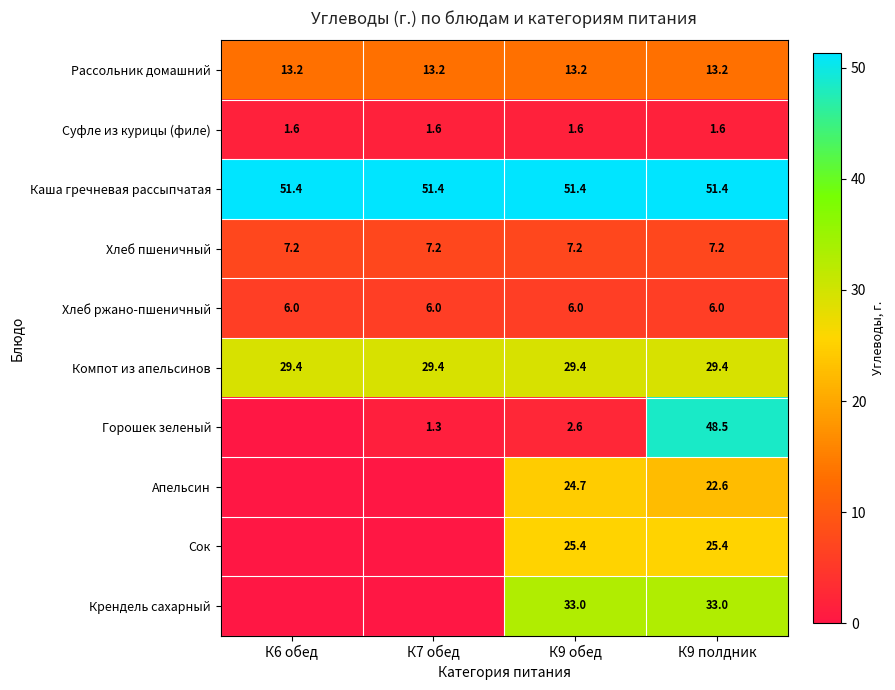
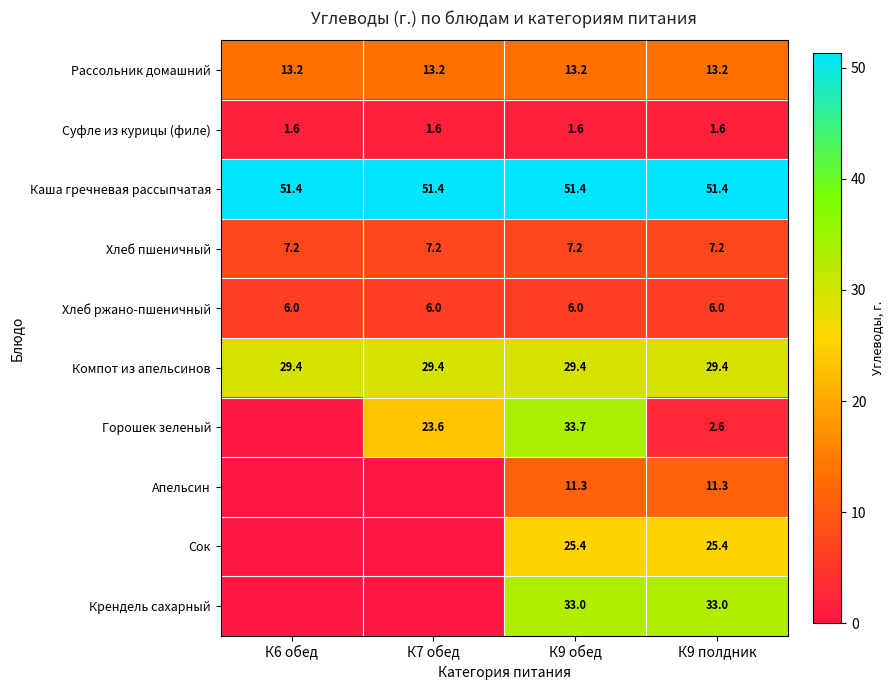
  {
    "Рассольник домашний": {
      "К6 обед": 13.2,
      "К7 обед": 13.2,
      "К9 обед": 13.2,
      "К9 полдник": 13.2
    },
    "Суфле из курицы (филе)": {
      "К6 обед": 1.6,
      "К7 обед": 1.6,
      "К9 обед": 1.6,
      "К9 полдник": 1.6
    },
    "Каша гречневая рассыпчатая": {
      "К6 обед": 51.4,
      "К7 обед": 51.4,
      "К9 обед": 51.4,
      "К9 полдник": 51.4
    },
    "Хлеб пшеничный": {
      "К6 обед": 7.2,
      "К7 обед": 7.2,
      "К9 обед": 7.2,
      "К9 полдник": 7.2
    },
    "Хлеб ржано-пшеничный": {
      "К6 обед": 6.0,
      "К7 обед": 6.0,
      "К9 обед": 6.0,
      "К9 полдник": 6.0
    },
    "Компот из апельсинов": {
      "К6 обед": 29.4,
      "К7 обед": 29.4,
      "К9 обед": 29.4,
      "К9 полдник": 29.4
    },
    "Горошек зеленый": {
-     "К7 обед": 1.3,
-     "К9 обед": 2.6,
-     "К9 полдник": 48.5
+     "К7 обед": 23.6,
+     "К9 обед": 33.7,
+     "К9 полдник": 2.6
    },
    "Апельсин": {
-     "К9 обед": 24.7,
-     "К9 полдник": 22.6
+     "К9 обед": 11.3,
+     "К9 полдник": 11.3
    },
    "Сок": {
      "К9 обед": 25.4,
      "К9 полдник": 25.4
    },
    "Крендель сахарный": {
      "К9 обед": 33.0,
      "К9 полдник": 33.0
    }
  }
